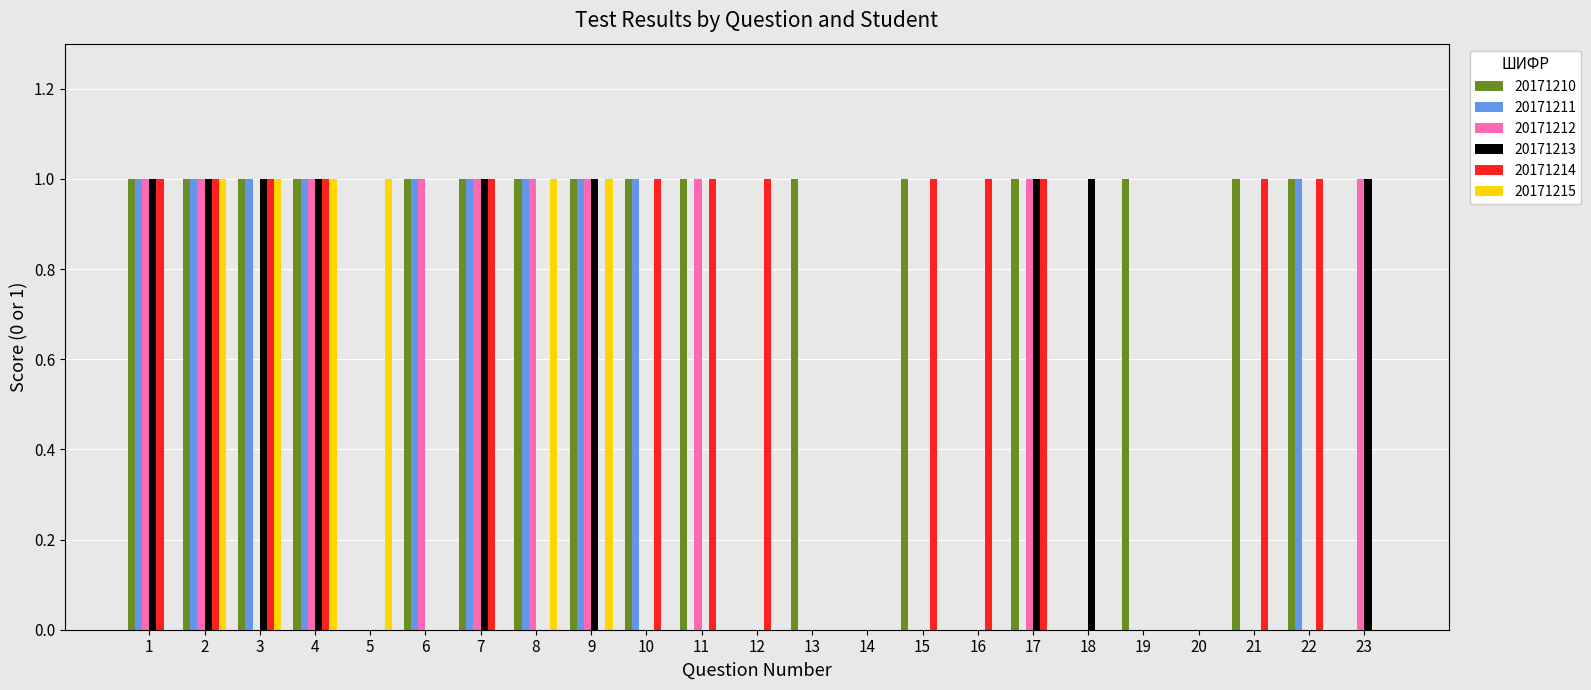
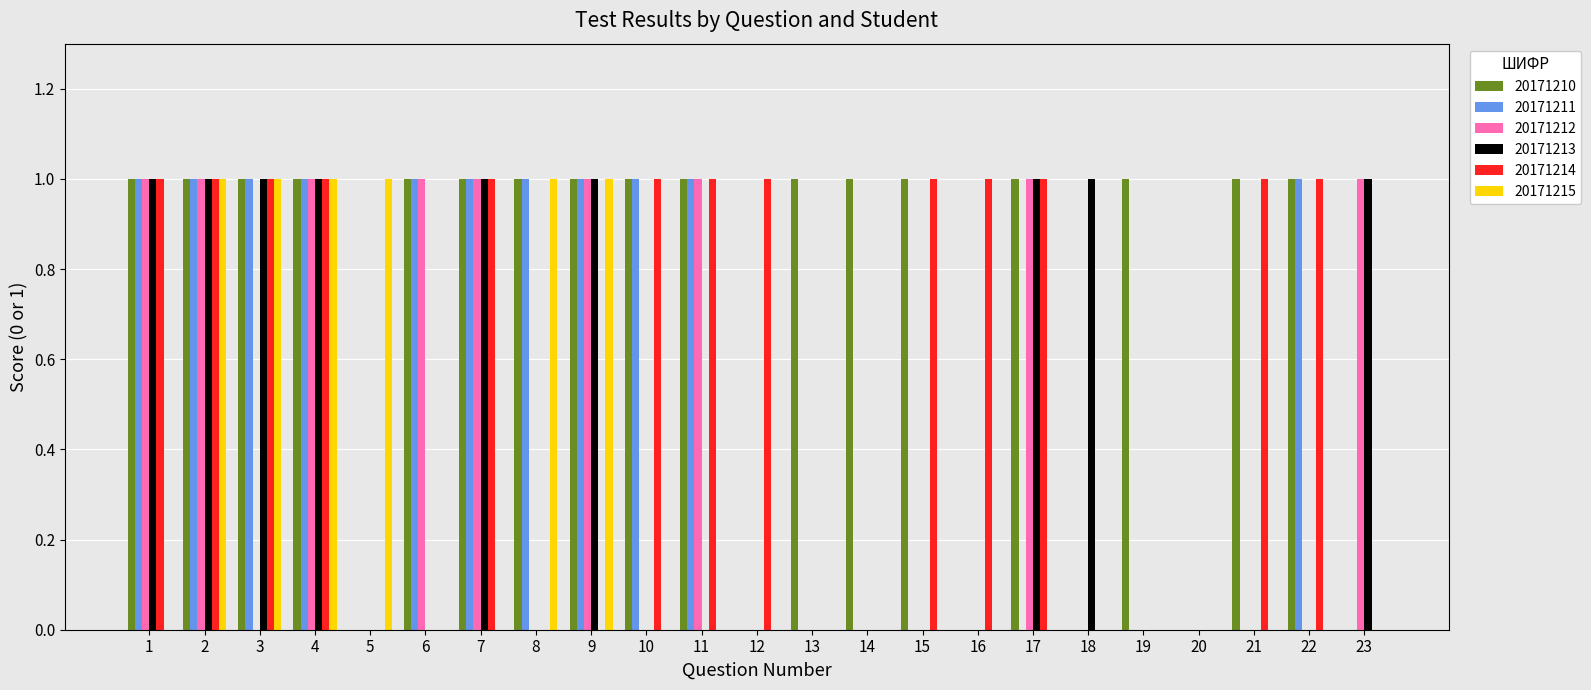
  {
    "20171210": {
      "1": 1,
      "2": 1,
      "3": 1,
      "4": 1,
      "5": 0,
      "6": 1,
      "7": 1,
      "8": 1,
      "9": 1,
      "10": 1,
      "11": 1,
      "12": 0,
      "13": 1,
-     "14": 0,
+     "14": 1,
      "15": 1,
      "16": 0,
      "17": 1,
      "18": 0,
      "19": 1,
      "20": 0,
      "21": 1,
      "22": 1,
      "23": 0
    },
    "20171211": {
      "1": 1,
      "2": 1,
      "3": 1,
      "4": 1,
      "5": 0,
      "6": 1,
      "7": 1,
      "8": 1,
      "9": 1,
      "10": 1,
-     "11": 0,
+     "11": 1,
      "12": 0,
      "13": 0,
      "14": 0,
      "15": 0,
      "16": 0,
      "17": 0,
      "18": 0,
      "19": 0,
      "20": 0,
      "21": 0,
      "22": 1,
      "23": 0
    },
    "20171212": {
      "1": 1,
      "2": 1,
      "3": 0,
      "4": 1,
      "5": 0,
      "6": 1,
      "7": 1,
-     "8": 1,
+     "8": 0,
      "9": 1,
      "10": 0,
      "11": 1,
      "12": 0,
      "13": 0,
      "14": 0,
      "15": 0,
      "16": 0,
      "17": 1,
      "18": 0,
      "19": 0,
      "20": 0,
      "21": 0,
      "22": 0,
      "23": 1
    },
    "20171213": {
      "1": 1,
      "2": 1,
      "3": 1,
      "4": 1,
      "5": 0,
      "6": 0,
      "7": 1,
      "8": 0,
      "9": 1,
      "10": 0,
      "11": 0,
      "12": 0,
      "13": 0,
      "14": 0,
      "15": 0,
      "16": 0,
      "17": 1,
      "18": 1,
      "19": 0,
      "20": 0,
      "21": 0,
      "22": 0,
      "23": 1
    },
    "20171214": {
      "1": 1,
      "2": 1,
      "3": 1,
      "4": 1,
      "5": 0,
      "6": 0,
      "7": 1,
      "8": 0,
      "9": 0,
      "10": 1,
      "11": 1,
      "12": 1,
      "13": 0,
      "14": 0,
      "15": 1,
      "16": 1,
      "17": 1,
      "18": 0,
      "19": 0,
      "20": 0,
      "21": 1,
      "22": 1,
      "23": 0
    },
    "20171215": {
      "1": 0,
      "2": 1,
      "3": 1,
      "4": 1,
      "5": 1,
      "6": 0,
      "7": 0,
      "8": 1,
      "9": 1,
      "10": 0,
      "11": 0,
      "12": 0,
      "13": 0,
      "14": 0,
      "15": 0,
      "16": 0,
      "17": 0,
      "18": 0,
      "19": 0,
      "20": 0,
      "21": 0,
      "22": 0,
      "23": 0
    }
  }
